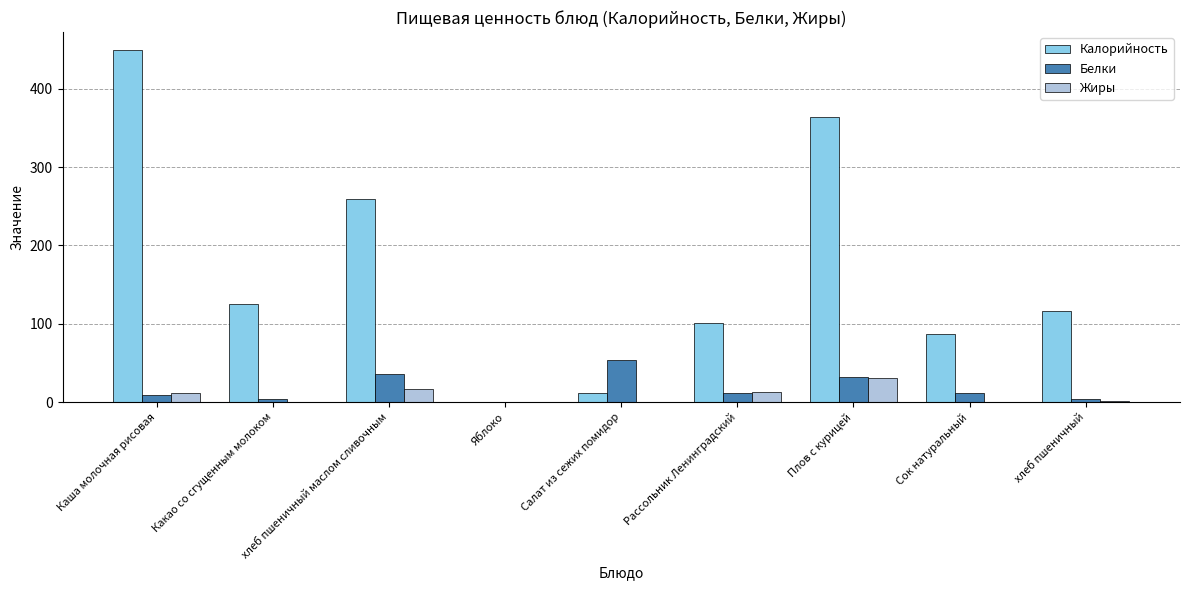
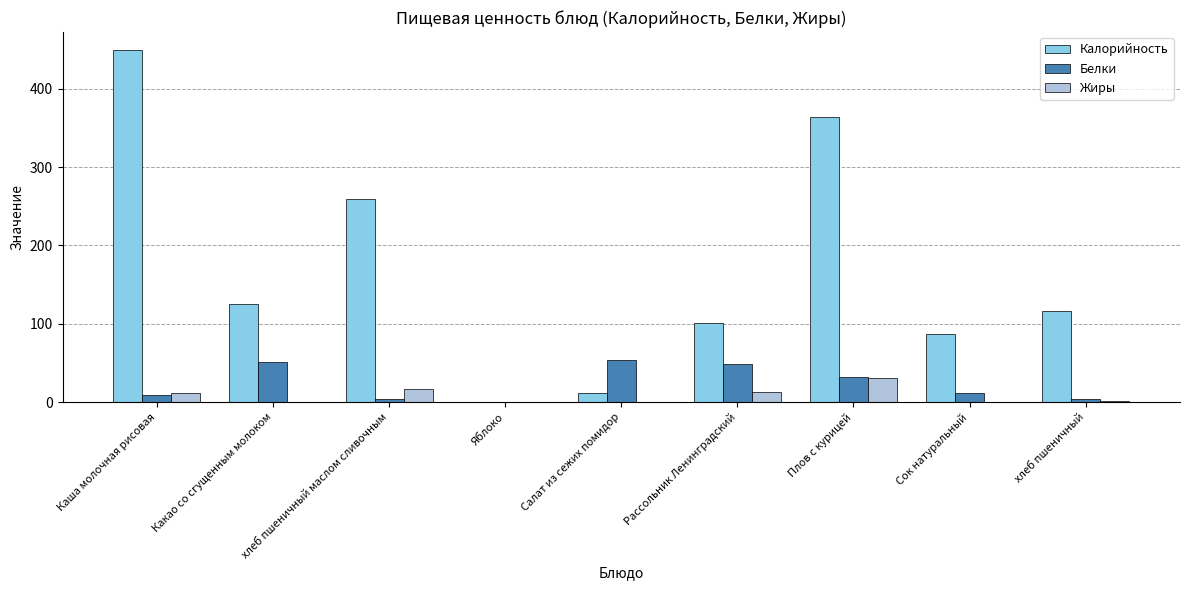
  {
    "Белки": {
      "Каша молочная рисовая": 10,
-     "Какао со сгущенным молоком": 0,
-     "хлеб пшеничный маслом сливочным": 40,
+     "Какао со сгущенным молоком": 50,
+     "хлеб пшеничный маслом сливочным": 0,
      "Яблоко": 0,
      "Салат из сежих помидор": 50,
-     "Рассольник Ленинградский": 10,
+     "Рассольник Ленинградский": 50,
      "Плов с курицей": 30,
      "Сок натуральный": 10,
      "хлеб пшеничный": 0
    }
  }
